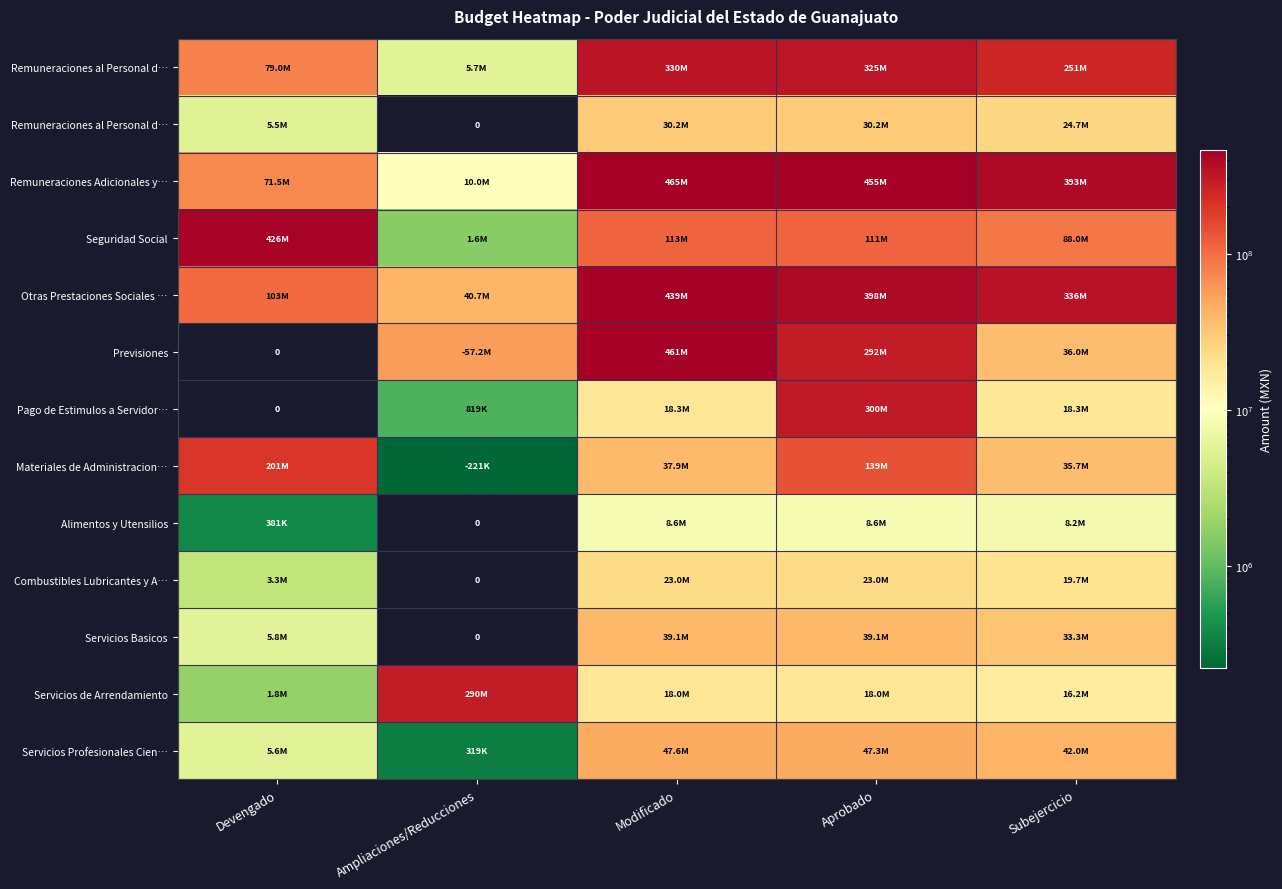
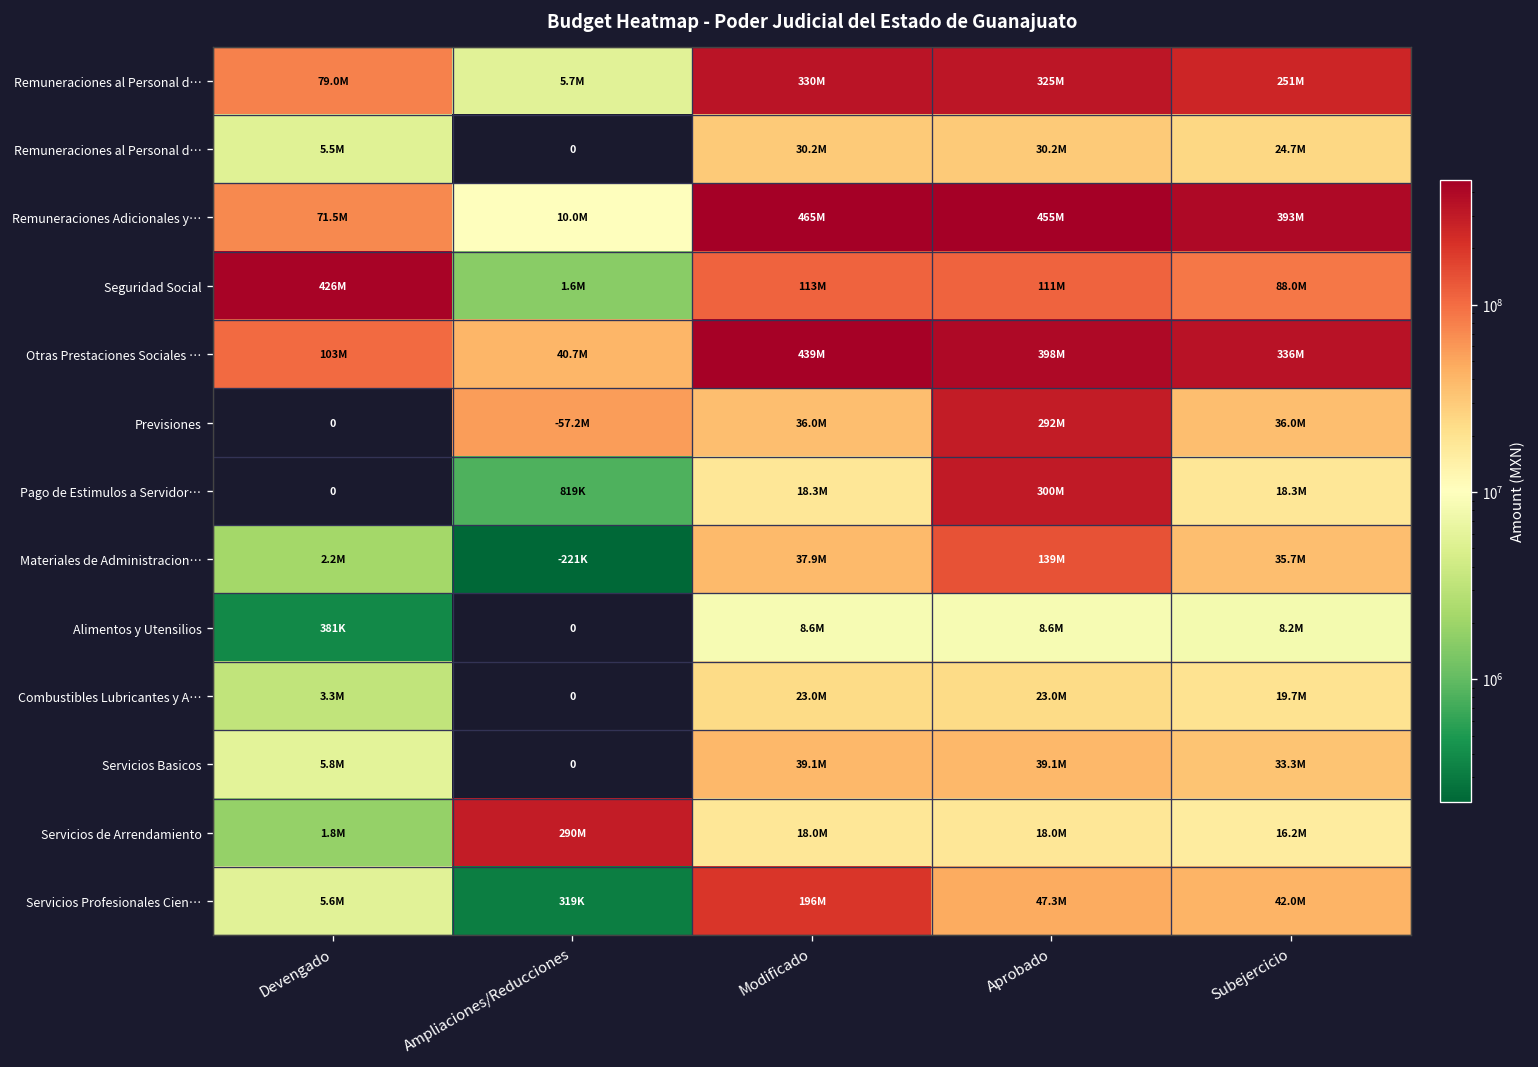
  {
    "Remuneraciones Adicionales y…": {
      "Devengado": "71.5M",
      "Ampliaciones/Reducciones": "10.0M",
      "Modificado": "465M",
      "Aprobado": "455M",
      "Subejercicio": "393M"
    },
    "Seguridad Social": {
      "Devengado": "426M",
      "Ampliaciones/Reducciones": "1.6M",
      "Modificado": "113M",
      "Aprobado": "111M",
      "Subejercicio": "88.0M"
    },
    "Otras Prestaciones Sociales …": {
      "Devengado": "103M",
      "Ampliaciones/Reducciones": "40.7M",
      "Modificado": "439M",
      "Aprobado": "398M",
      "Subejercicio": "336M"
    },
    "Previsiones": {
      "Devengado": "0",
      "Ampliaciones/Reducciones": "-57.2M",
-     "Modificado": "461M",
+     "Modificado": "36.0M",
      "Aprobado": "292M",
      "Subejercicio": "36.0M"
    },
    "Pago de Estimulos a Servidor…": {
      "Devengado": "0",
      "Ampliaciones/Reducciones": "819K",
      "Modificado": "18.3M",
      "Aprobado": "300M",
      "Subejercicio": "18.3M"
    },
    "Materiales de Administracion…": {
-     "Devengado": "201M",
+     "Devengado": "2.2M",
      "Ampliaciones/Reducciones": "-221K",
      "Modificado": "37.9M",
      "Aprobado": "139M",
      "Subejercicio": "35.7M"
    },
    "Alimentos y Utensilios": {
      "Devengado": "381K",
      "Ampliaciones/Reducciones": "0",
      "Modificado": "8.6M",
      "Aprobado": "8.6M",
      "Subejercicio": "8.2M"
    },
    "Combustibles Lubricantes y A…": {
      "Devengado": "3.3M",
      "Ampliaciones/Reducciones": "0",
      "Modificado": "23.0M",
      "Aprobado": "23.0M",
      "Subejercicio": "19.7M"
    },
    "Servicios Basicos": {
      "Devengado": "5.8M",
      "Ampliaciones/Reducciones": "0",
      "Modificado": "39.1M",
      "Aprobado": "39.1M",
      "Subejercicio": "33.3M"
    },
    "Servicios de Arrendamiento": {
      "Devengado": "1.8M",
      "Ampliaciones/Reducciones": "290M",
      "Modificado": "18.0M",
      "Aprobado": "18.0M",
      "Subejercicio": "16.2M"
    },
    "Servicios Profesionales Cien…": {
      "Devengado": "5.6M",
      "Ampliaciones/Reducciones": "319K",
-     "Modificado": "47.6M",
+     "Modificado": "196M",
      "Aprobado": "47.3M",
      "Subejercicio": "42.0M"
    }
  }
